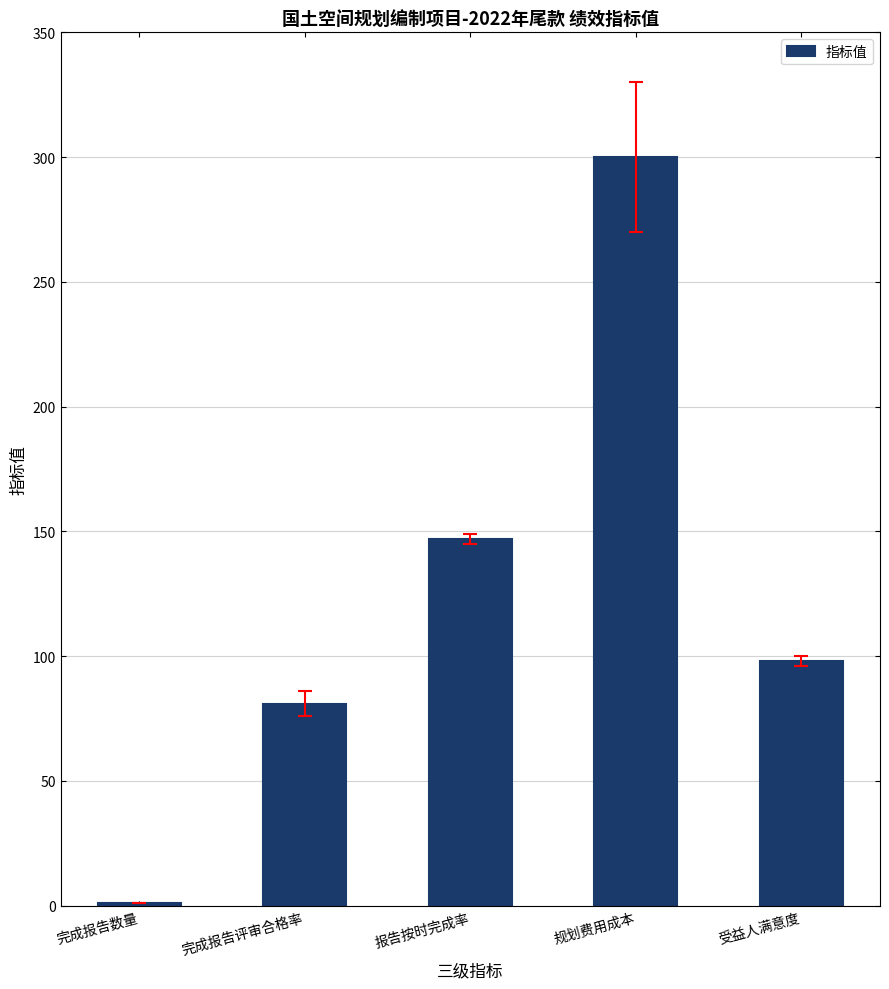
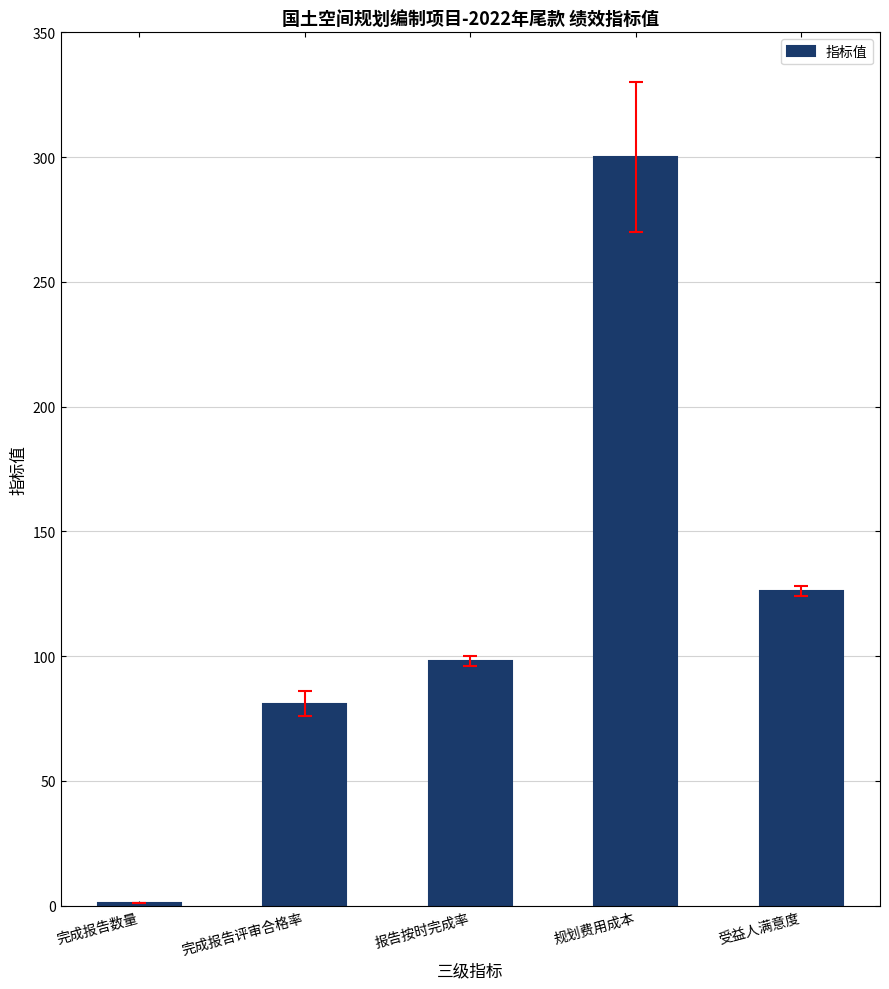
  {
    "指标值": {
      "完成报告评审合格率": 81,
-     "报告按时完成率": 147,
+     "报告按时完成率": 98,
      "规划费用成本": 300,
-     "受益人满意度": 98
+     "受益人满意度": 126
    }
  }
